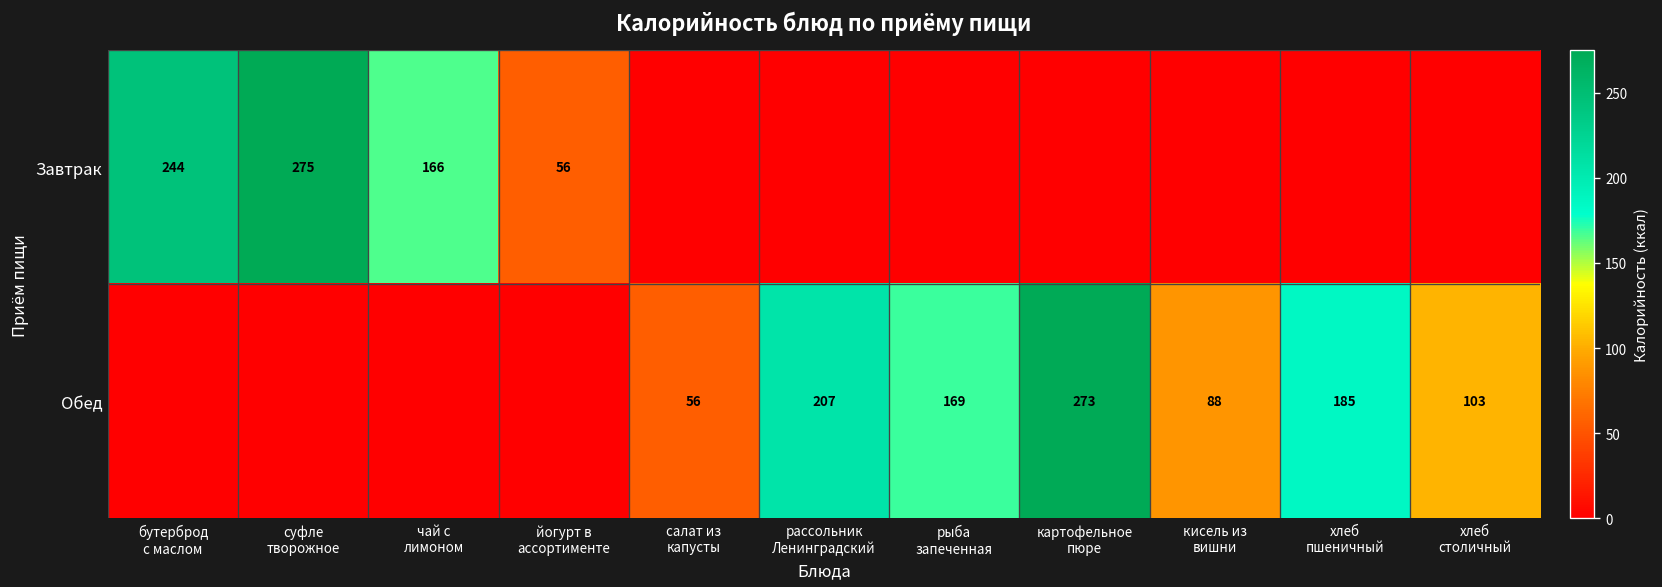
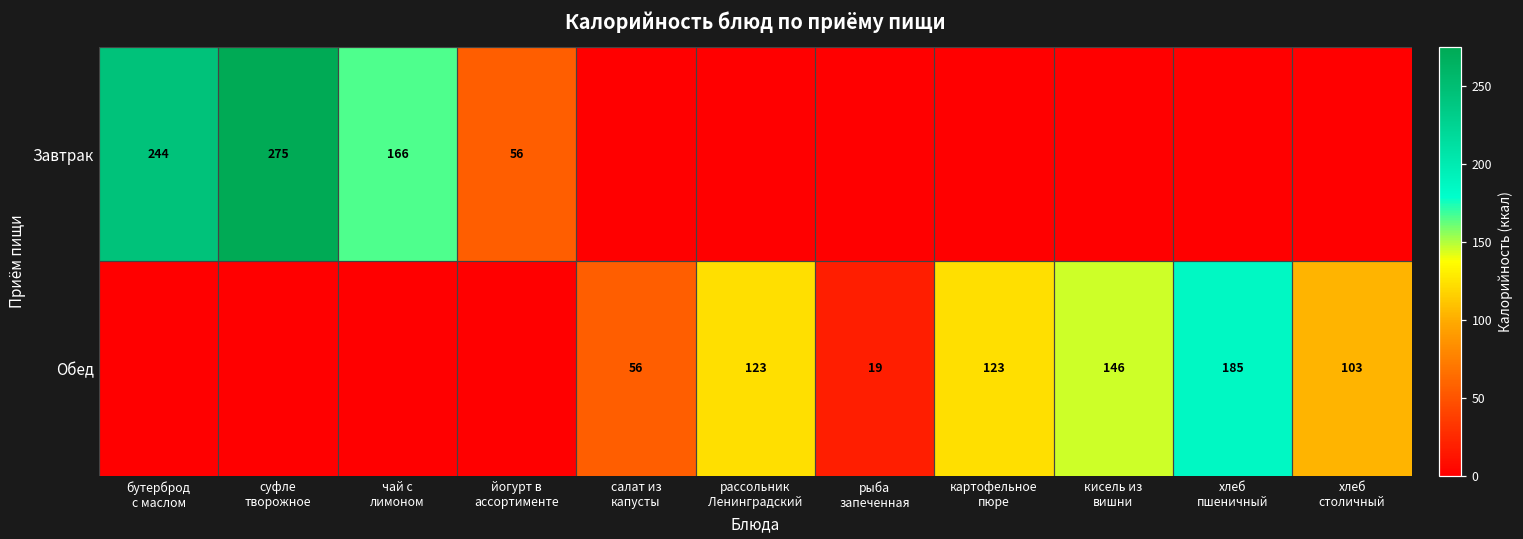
  {
    "Завтрак": {
      "бутерброд с маслом": 244,
      "суфле творожное": 275,
      "чай с лимоном": 166,
      "йогурт в ассортименте": 56
    },
    "Обед": {
      "салат из капусты": 56,
-     "рассольник Ленинградский": 207,
-     "рыба запеченная": 169,
-     "картофельное пюре": 273,
-     "кисель из вишни": 88,
+     "рассольник Ленинградский": 123,
+     "рыба запеченная": 19,
+     "картофельное пюре": 123,
+     "кисель из вишни": 146,
      "хлеб пшеничный": 185,
      "хлеб столичный": 103
    }
  }
